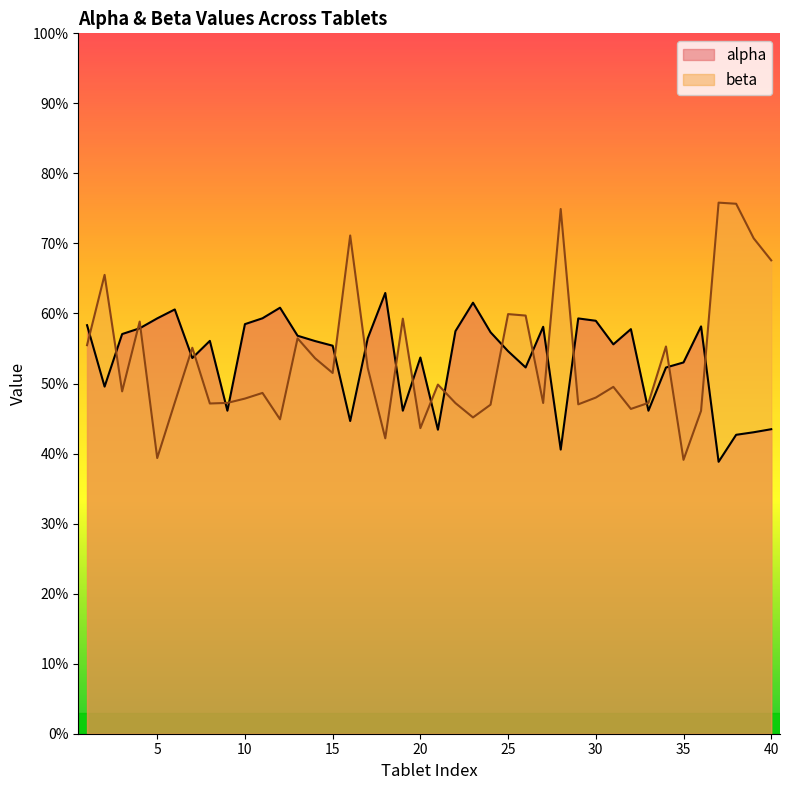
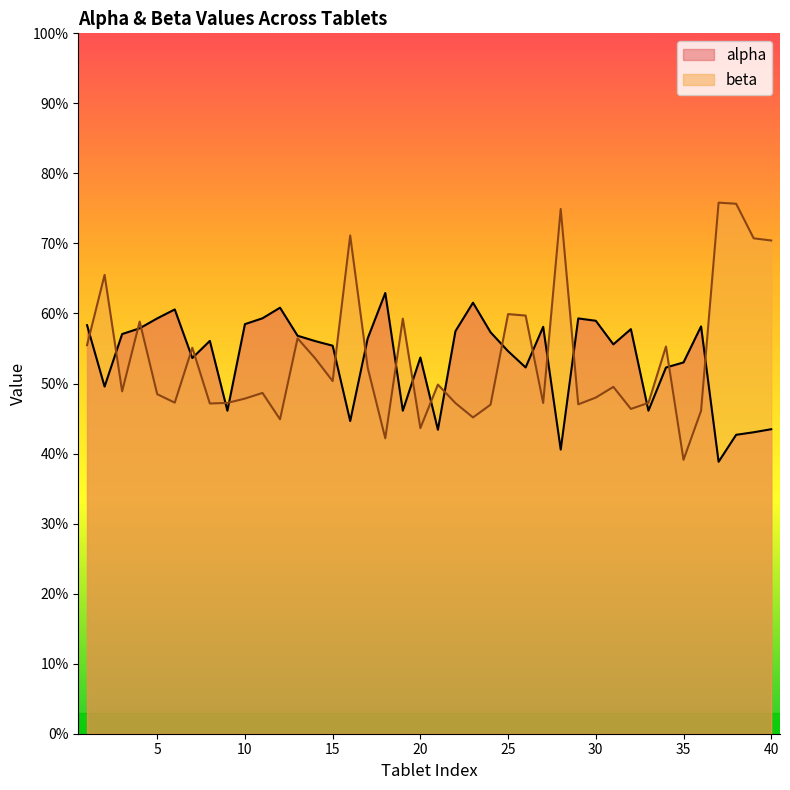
  {
    "alpha": {
      "5": "59%",
      "10": "58%",
      "15": "55%",
      "20": "54%",
      "25": "55%",
      "30": "59%",
      "35": "53%",
      "40": "43%"
    },
    "beta": {
-     "5": "39%",
+     "5": "48%",
      "10": "48%",
-     "15": "52%",
+     "15": "50%",
      "20": "44%",
      "25": "60%",
      "30": "48%",
      "35": "39%",
-     "40": "68%"
+     "40": "70%"
    }
  }
